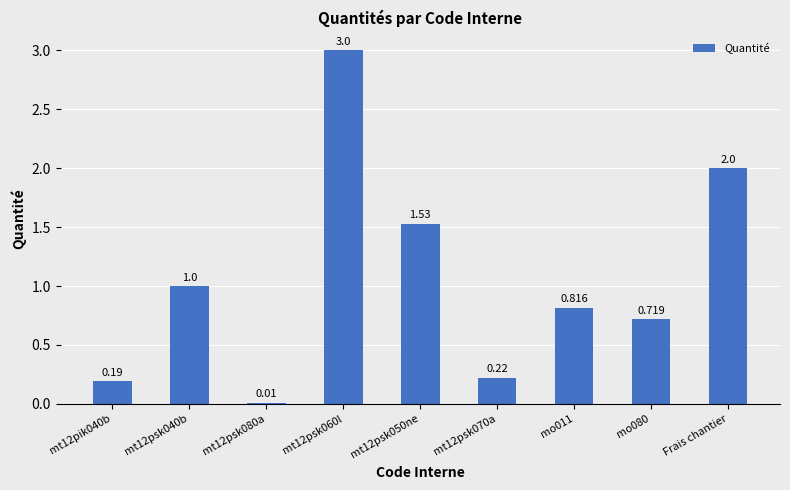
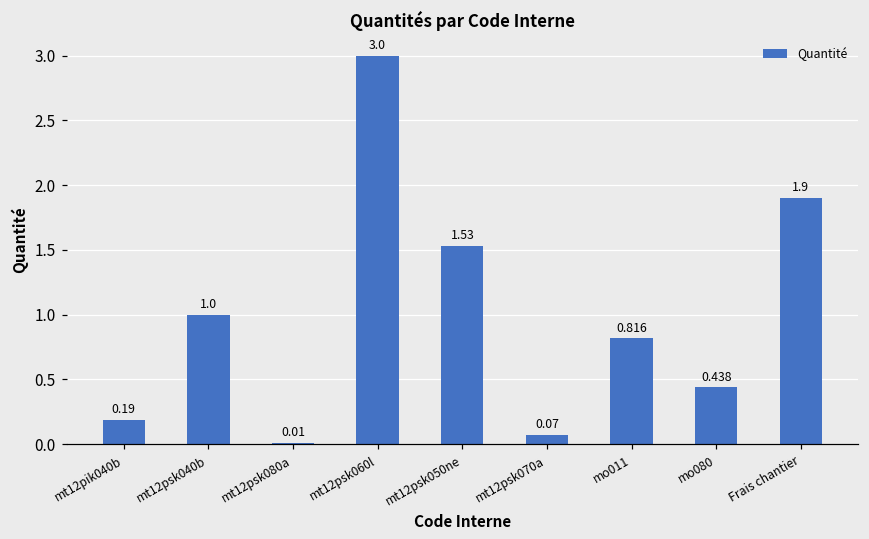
  {
    "mt12pik040b": 0.19,
    "mt12psk040b": 1.0,
    "mt12psk080a": 0.01,
    "mt12psk060l": 3.0,
    "mt12psk050ne": 1.53,
-   "mt12psk070a": 0.22,
+   "mt12psk070a": 0.07,
    "mo011": 0.816,
-   "mo080": 0.719,
-   "Frais chantier": 2.0
+   "mo080": 0.438,
+   "Frais chantier": 1.9
  }
